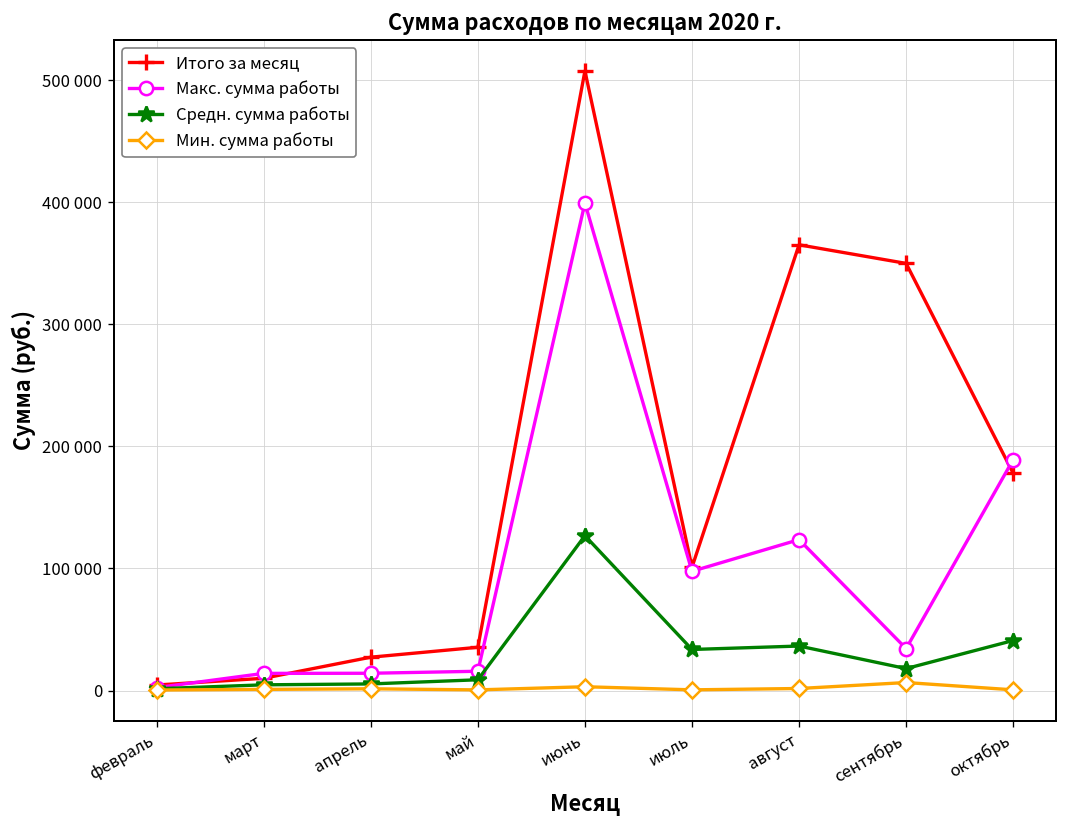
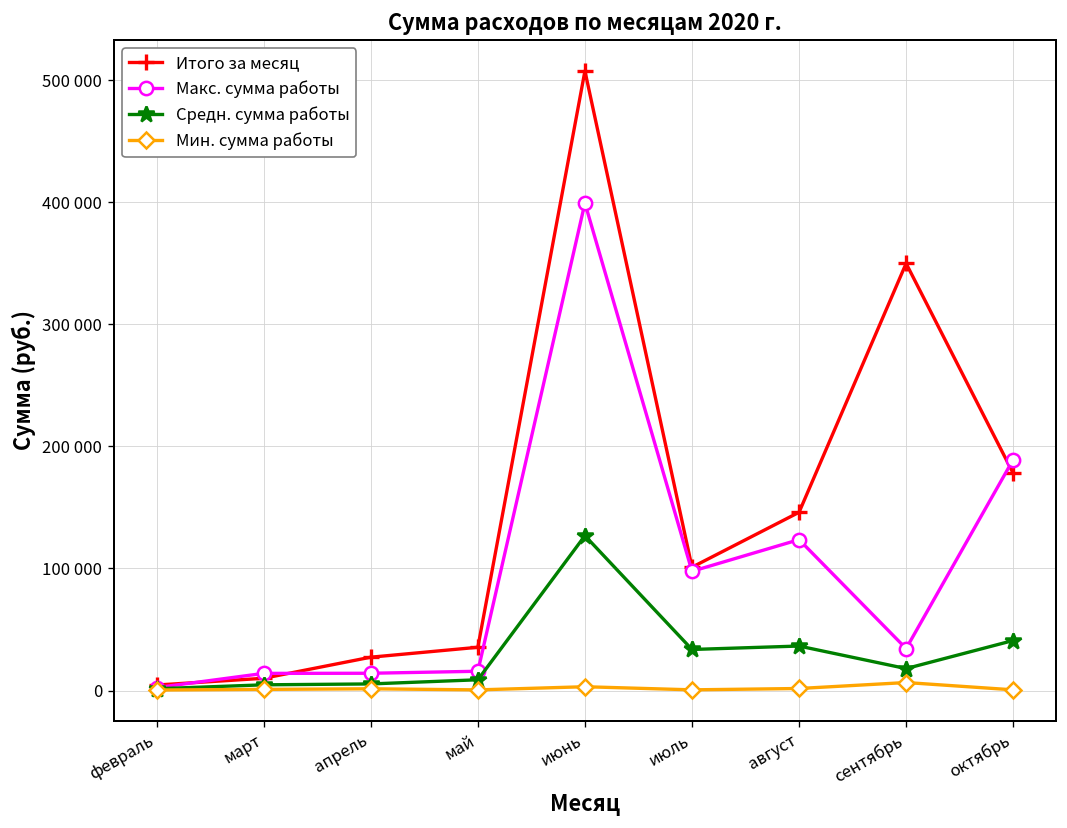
  {
    "Итого за месяц": {
      "март": 10000,
      "апрель": 27000,
      "май": 35000,
      "июнь": 507000,
      "июль": 101000,
-     "август": 365000,
+     "август": 146000,
      "сентябрь": 350000,
      "октябрь": 178000
    },
    "Макс. сумма работы": {
      "март": 14000,
      "апрель": 14000,
      "май": 16000,
      "июнь": 399000,
      "июль": 98000,
      "август": 124000,
      "сентябрь": 34000,
      "октябрь": 189000
    },
    "Средн. сумма работы": {
      "март": 5000,
      "апрель": 5000,
      "май": 9000,
      "июнь": 127000,
      "июль": 34000,
      "август": 37000,
      "сентябрь": 18000,
      "октябрь": 41000
    },
    "Мин. сумма работы": {
      "март": 1000,
      "апрель": 1000,
      "май": 1000,
      "июнь": 3000,
      "июль": 1000,
      "август": 2000,
      "сентябрь": 7000,
      "октябрь": 1000
    }
  }
